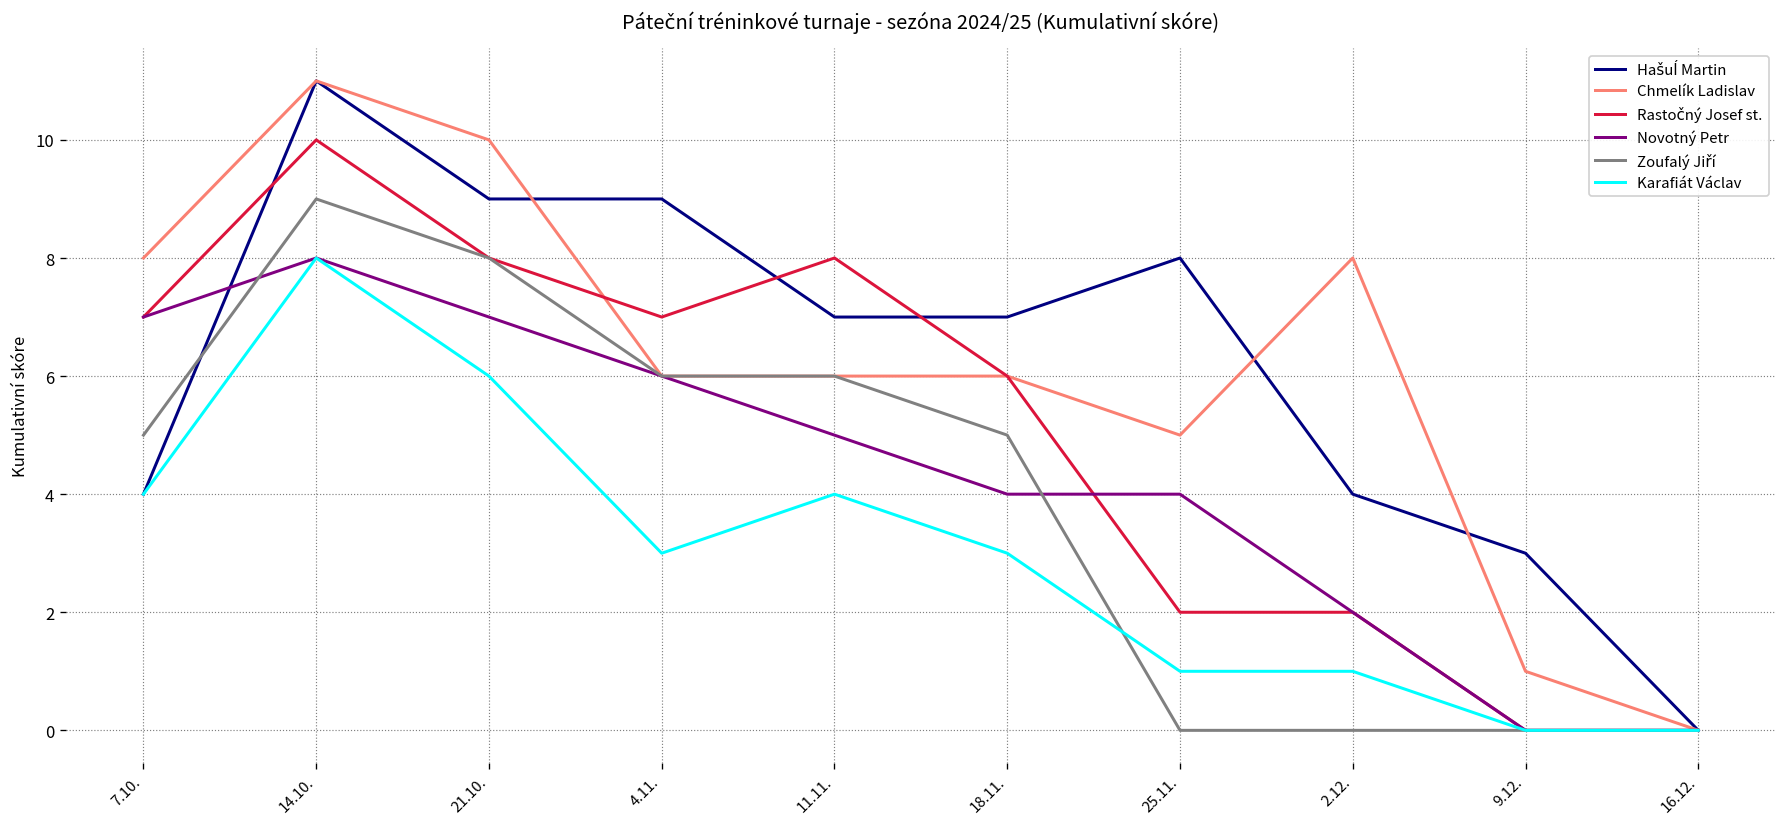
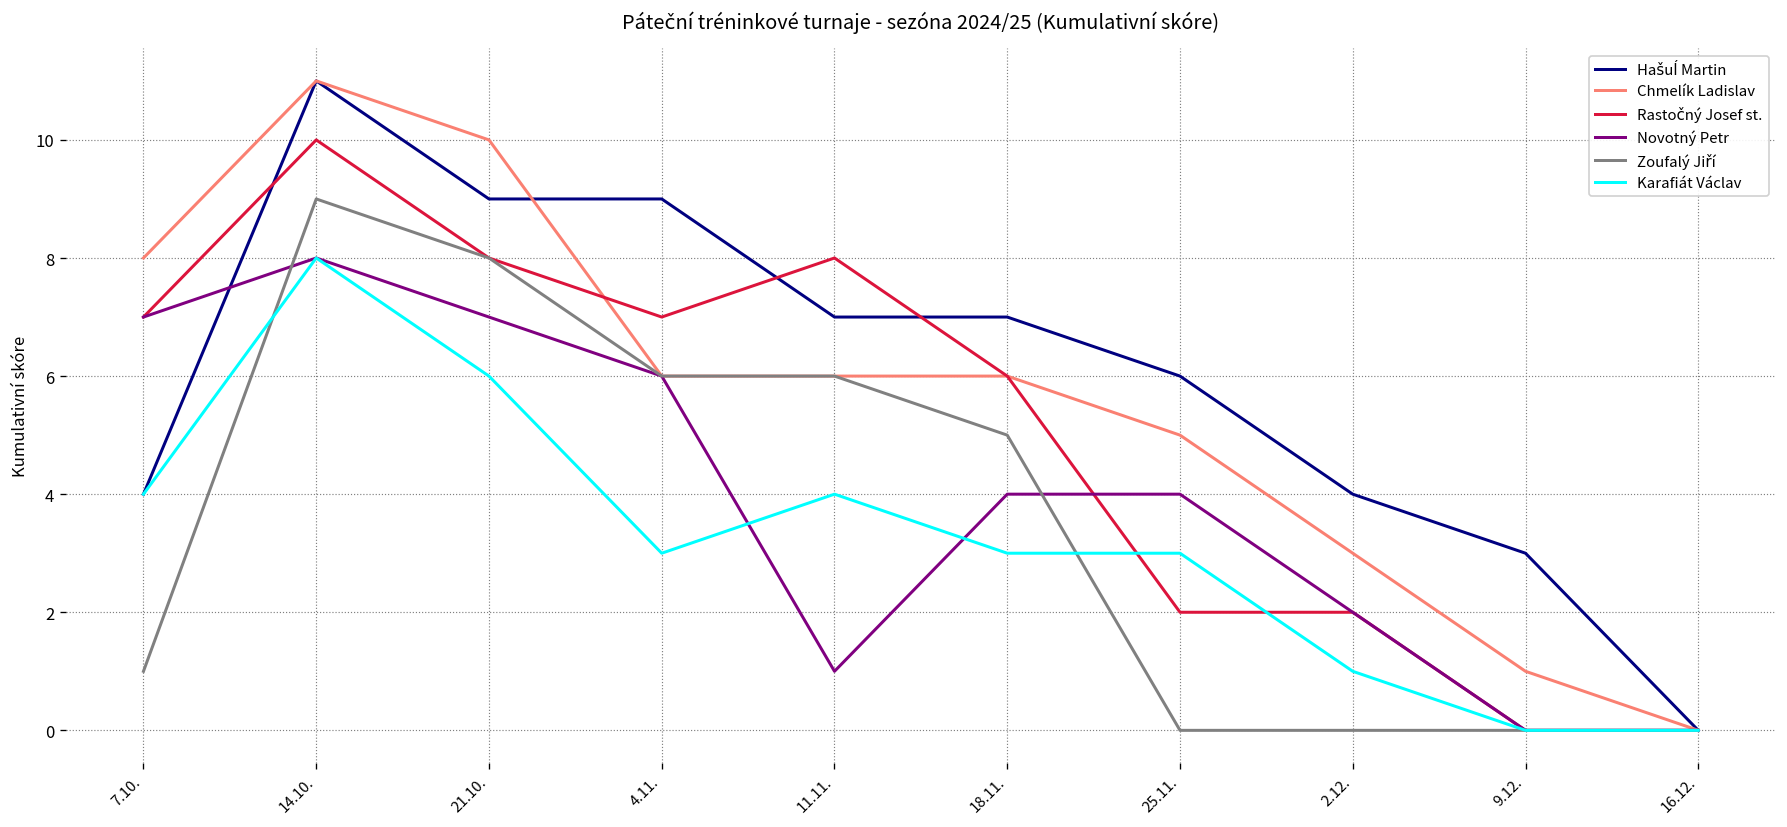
  {
    "Hašuĺ Martin": {
      "21.10.": 9,
      "4.11.": 9,
      "11.11.": 7,
      "18.11.": 7,
-     "25.11.": 8,
+     "25.11.": 6,
      "2.12.": 4,
      "9.12.": 3
    },
    "Chmelík Ladislav": {
      "7.10.": 8,
      "21.10.": 10,
      "25.11.": 5,
-     "2.12.": 8,
+     "2.12.": 3,
      "9.12.": 1
    },
    "Rastočný Josef st.": {
      "14.10.": 10,
      "4.11.": 7,
      "11.11.": 8,
      "25.11.": 2
    },
    "Novotný Petr": {
      "21.10.": 7,
-     "11.11.": 5,
+     "11.11.": 1,
      "18.11.": 4,
      "25.11.": 4
    },
    "Zoufalý Jiří": {
-     "7.10.": 5,
+     "7.10.": 1,
      "14.10.": 9,
      "18.11.": 5,
      "25.11.": 0,
      "2.12.": 0
    },
    "Karafiát Václav": {
      "21.10.": 6,
      "4.11.": 3,
      "11.11.": 4,
      "18.11.": 3,
-     "25.11.": 1,
+     "25.11.": 3,
      "2.12.": 1
    }
  }
